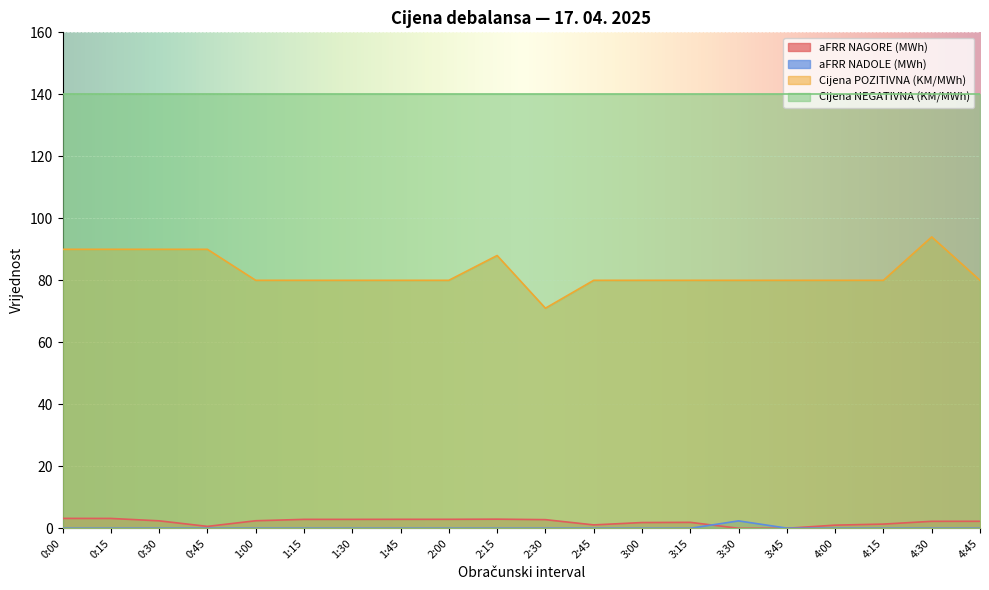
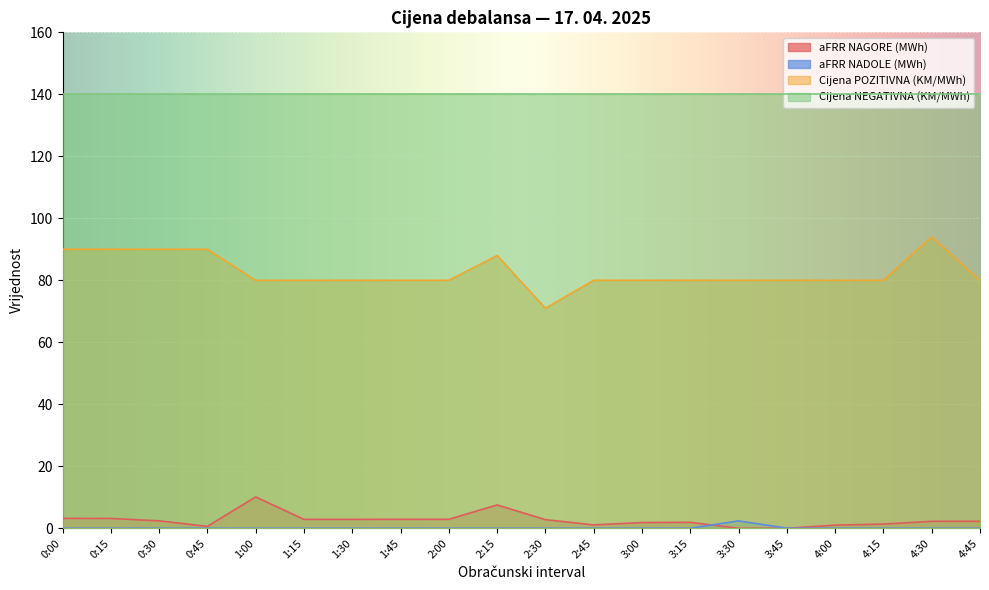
  {
    "aFRR NAGORE (MWh)": {
      "0:00": 3,
      "0:15": 3,
      "0:30": 2,
-     "1:00": 2,
+     "1:00": 10,
      "1:15": 3,
      "1:30": 3,
      "1:45": 3,
      "2:00": 3,
-     "2:15": 3,
+     "2:15": 8,
      "2:30": 3,
      "2:45": 1,
      "3:00": 2,
      "3:15": 2,
      "3:30": 0,
      "4:00": 1,
      "4:15": 1,
      "4:30": 2,
      "4:45": 2
    },
    "aFRR NADOLE (MWh)": {
      "0:00": 0,
      "0:15": 0,
      "0:30": 0,
      "1:00": 0,
      "1:15": 0,
      "1:30": 0,
      "1:45": 0,
      "2:00": 0,
      "2:15": 0,
      "2:30": 0,
      "2:45": 0,
      "3:00": 0,
      "3:15": 0,
      "3:30": 2,
      "4:00": 0,
      "4:15": 0,
      "4:30": 0,
      "4:45": 0
    },
    "Cijena POZITIVNA (KM/MWh)": {
      "0:00": 90,
      "0:15": 90,
      "0:30": 90,
      "0:45": 90,
      "1:00": 80,
      "1:15": 80,
      "1:30": 80,
      "1:45": 80,
      "2:00": 80,
      "2:15": 88,
      "2:30": 71,
      "2:45": 80,
      "3:00": 80,
      "3:15": 80,
      "3:30": 80,
      "3:45": 80,
      "4:00": 80,
      "4:15": 80,
      "4:30": 94,
      "4:45": 80
    },
    "Cijena NEGATIVNA (KM/MWh)": {
      "0:00": 140,
      "0:15": 140,
      "0:30": 140,
      "0:45": 140,
      "1:00": 140,
      "1:15": 140,
      "1:30": 140,
      "1:45": 140,
      "2:00": 140,
      "2:15": 140,
      "2:30": 140,
      "2:45": 140,
      "3:00": 140,
      "3:15": 140,
      "3:30": 140,
      "4:45": 140
    }
  }
